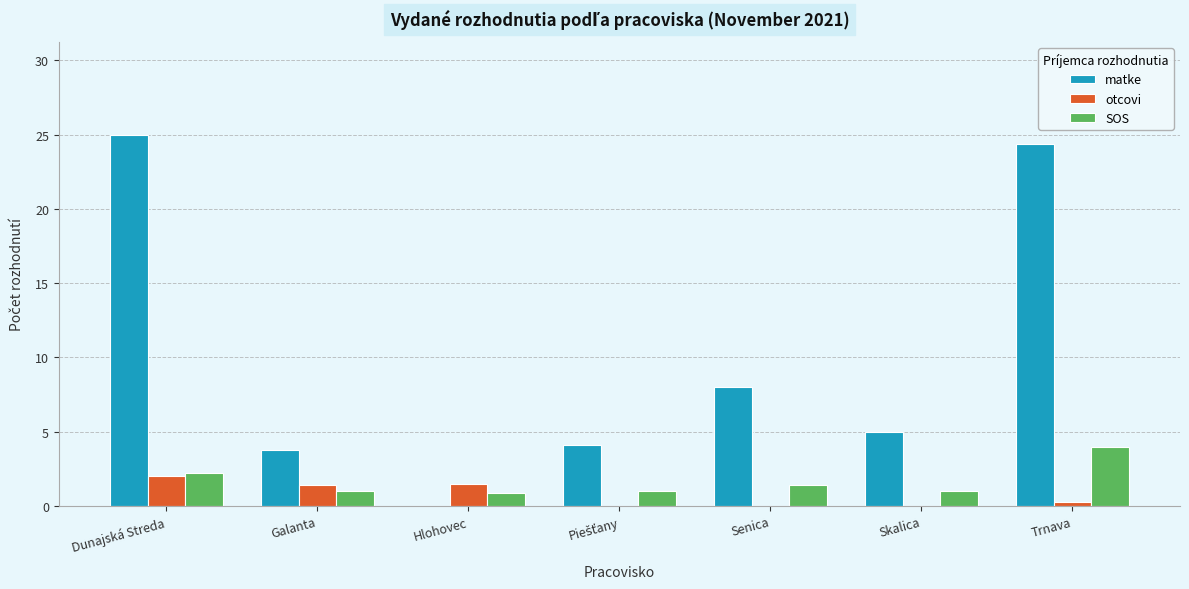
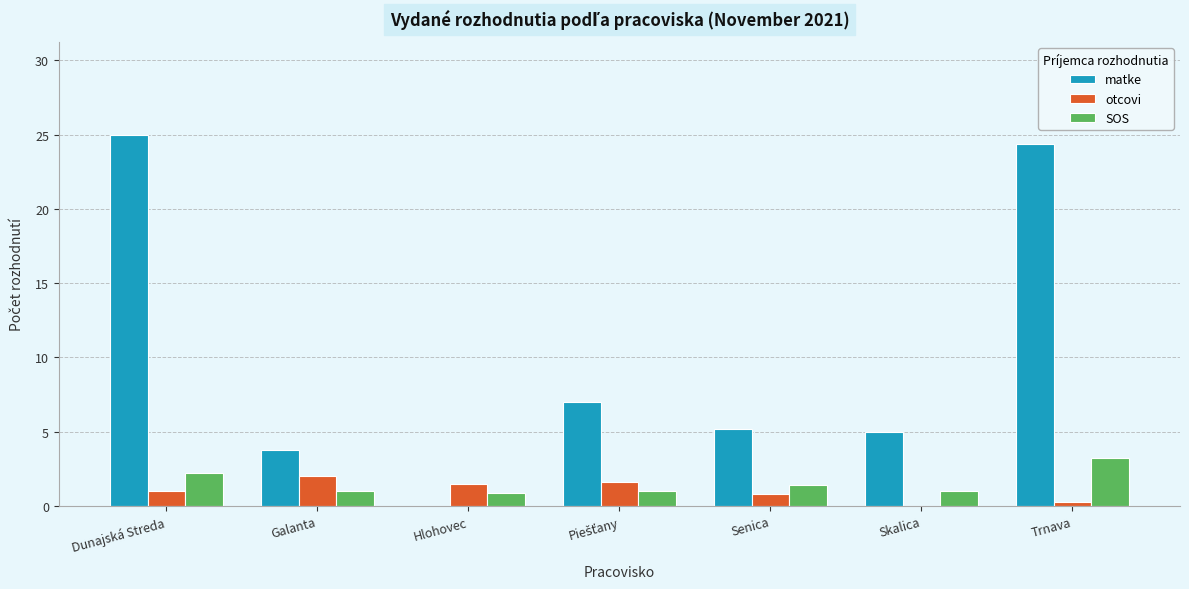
  {
    "matke": {
      "Dunajská Streda": 25.0,
      "Galanta": 3.8,
      "Hlohovec": 0.0,
-     "Piešťany": 4.1,
-     "Senica": 8.0,
+     "Piešťany": 7.0,
+     "Senica": 5.2,
      "Skalica": 5.0,
      "Trnava": 24.4
    },
    "otcovi": {
-     "Dunajská Streda": 2,
-     "Galanta": 1.4,
+     "Dunajská Streda": 1,
+     "Galanta": 2.0,
      "Hlohovec": 1.5,
-     "Piešťany": 0.0,
-     "Senica": 0.0,
+     "Piešťany": 1.6,
+     "Senica": 0.8,
      "Skalica": 0.0,
      "Trnava": 0.3
    },
    "SOS": {
      "Dunajská Streda": 2.2,
      "Galanta": 1.0,
      "Hlohovec": 0.9,
      "Piešťany": 1.0,
      "Senica": 1.4,
      "Skalica": 1.0,
-     "Trnava": 4.0
+     "Trnava": 3.2
    }
  }
